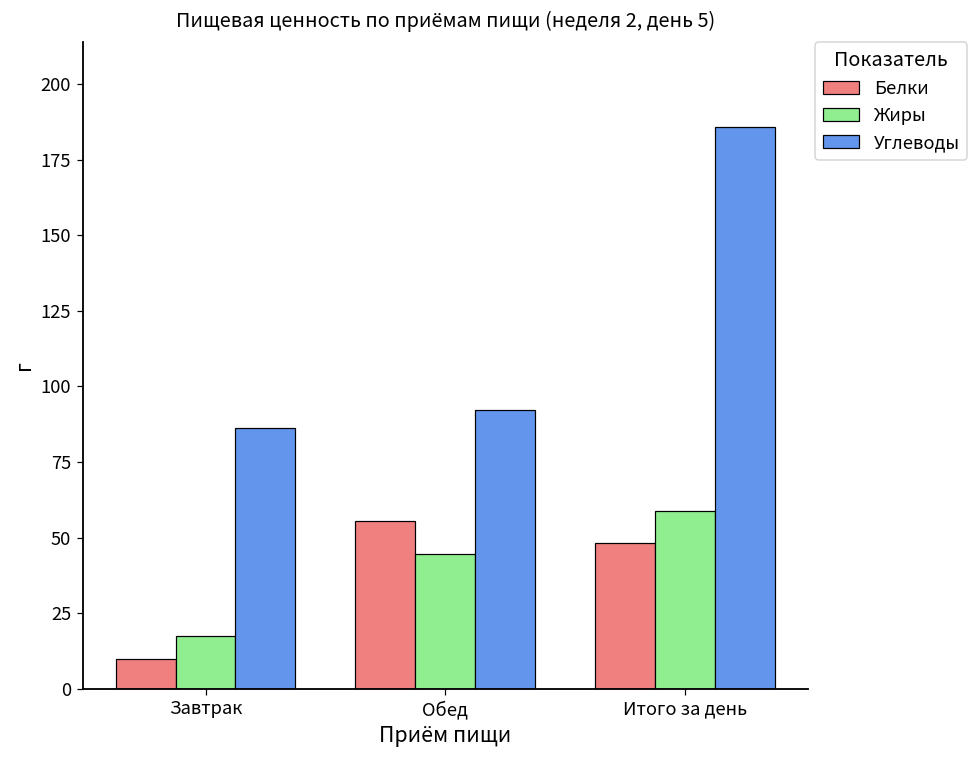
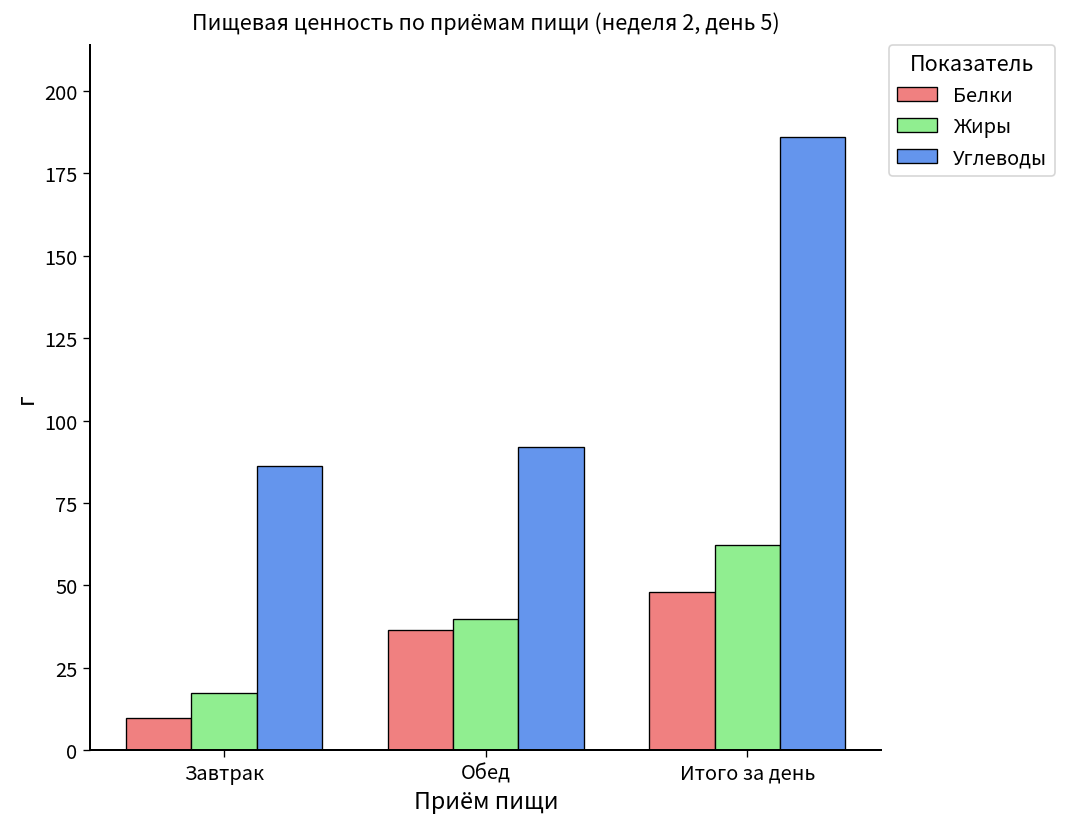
  {
    "Белки": {
      "Завтрак": 10,
-     "Обед": 56,
+     "Обед": 37,
      "Итого за день": 48
    },
    "Жиры": {
      "Завтрак": 17,
-     "Обед": 45,
-     "Итого за день": 59
+     "Обед": 40,
+     "Итого за день": 62
    },
    "Углеводы": {
      "Завтрак": 86,
      "Обед": 92,
      "Итого за день": 186
    }
  }
